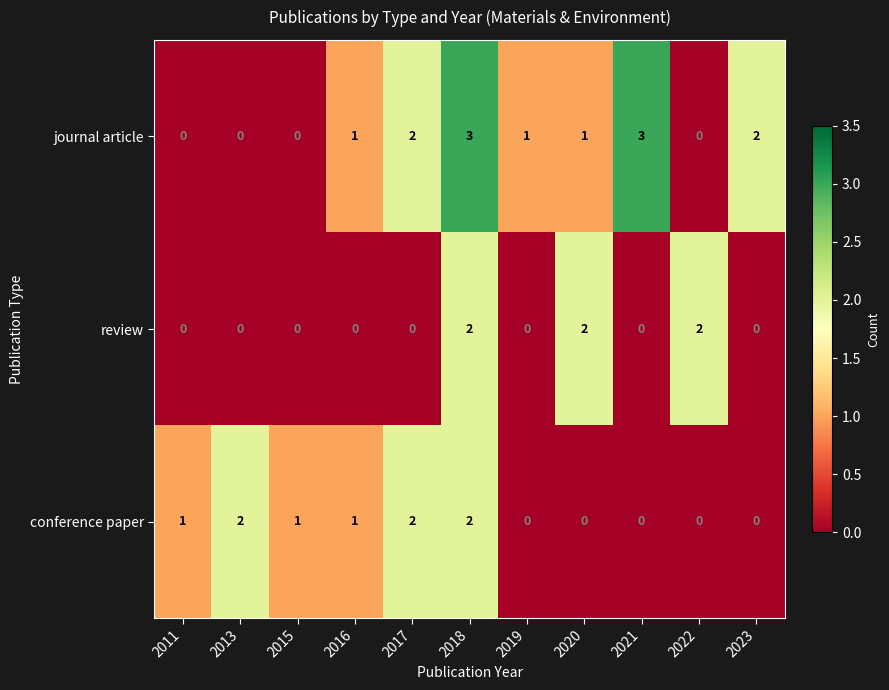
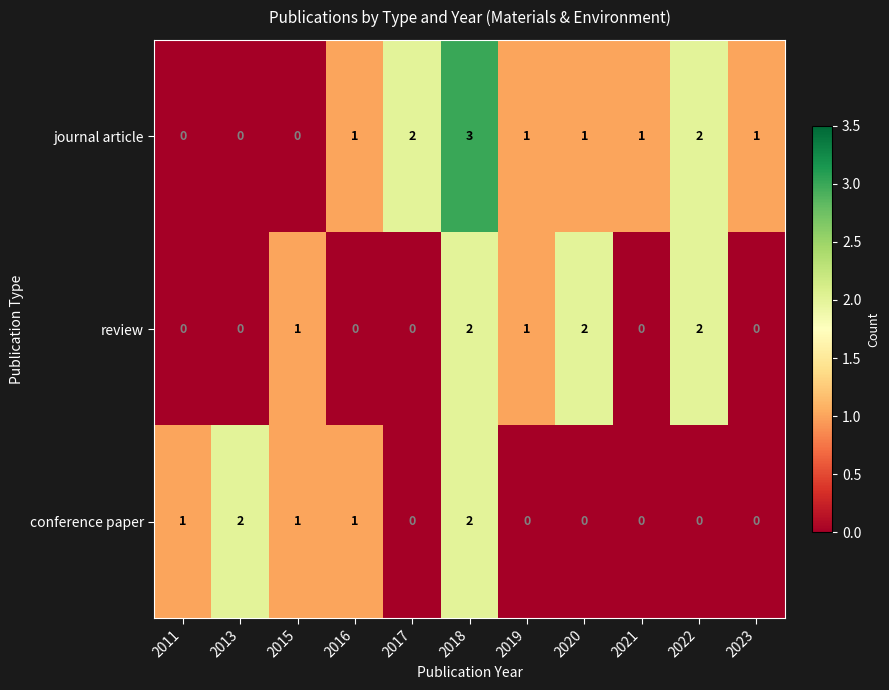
  {
    "journal article": {
      "2011": 0,
      "2013": 0,
      "2015": 0,
      "2016": 1,
      "2017": 2,
      "2018": 3,
      "2019": 1,
      "2020": 1,
-     "2021": 3,
-     "2022": 0,
-     "2023": 2
+     "2021": 1,
+     "2022": 2,
+     "2023": 1
    },
    "review": {
      "2011": 0,
      "2013": 0,
-     "2015": 0,
+     "2015": 1,
      "2016": 0,
      "2017": 0,
      "2018": 2,
-     "2019": 0,
+     "2019": 1,
      "2020": 2,
      "2021": 0,
      "2022": 2,
      "2023": 0
    },
    "conference paper": {
      "2011": 1,
      "2013": 2,
      "2015": 1,
      "2016": 1,
-     "2017": 2,
+     "2017": 0,
      "2018": 2,
      "2019": 0,
      "2020": 0,
      "2021": 0,
      "2022": 0,
      "2023": 0
    }
  }
